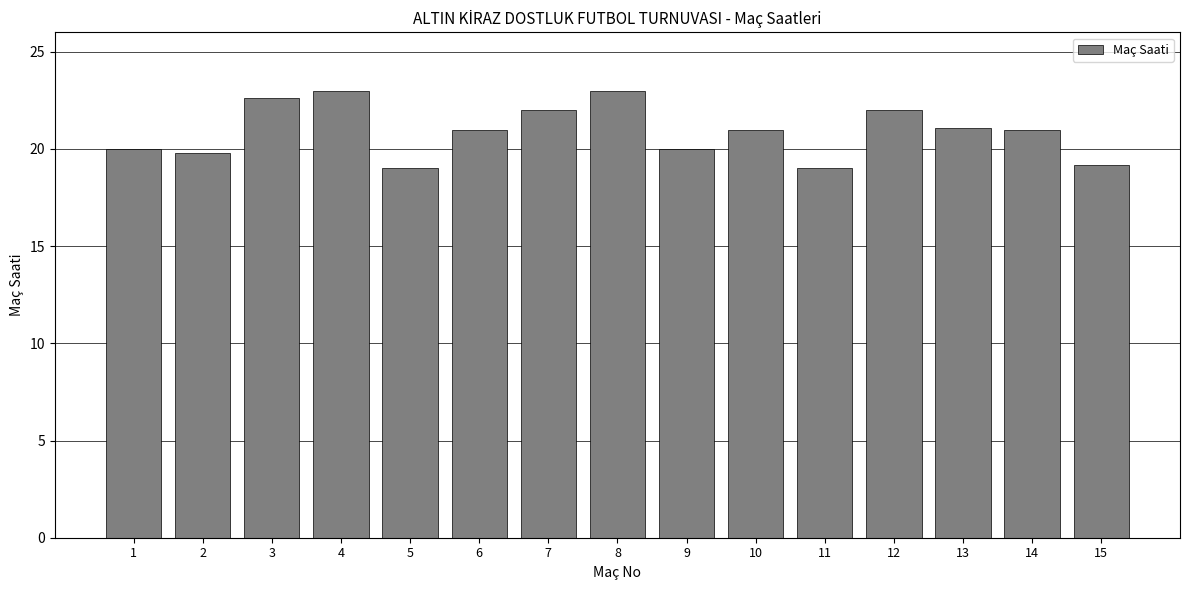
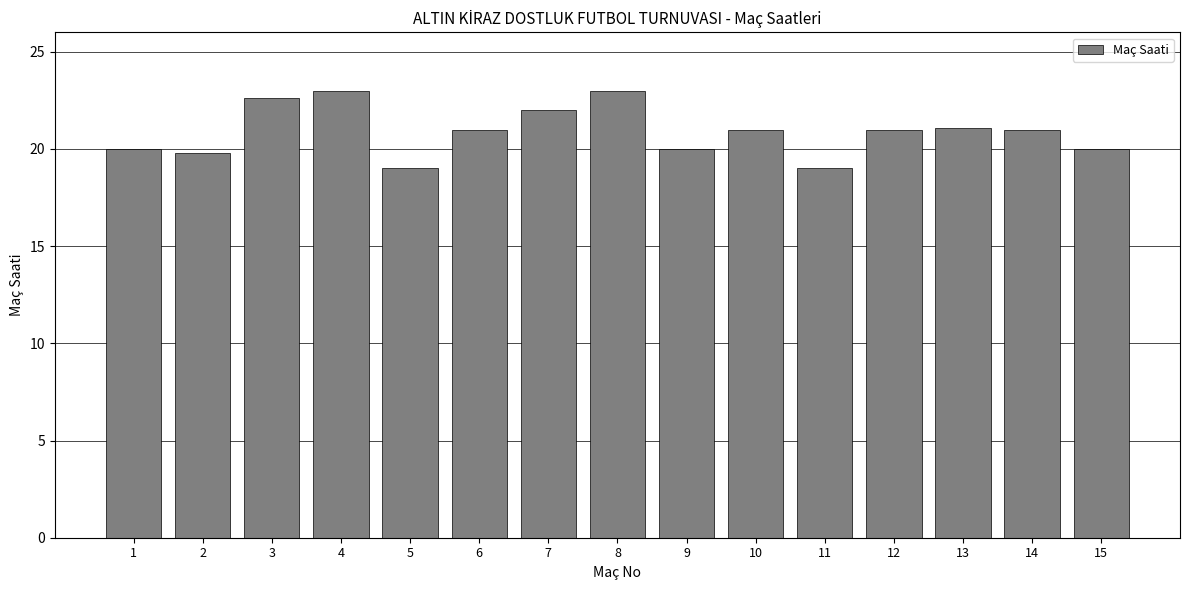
  {
    "1": 20.0,
    "2": 19.8,
    "3": 22.6,
    "4": 23.0,
    "5": 19.0,
    "6": 21.0,
    "7": 22.0,
    "8": 23.0,
    "9": 20.0,
    "10": 21.0,
    "11": 19.0,
-   "12": 22,
+   "12": 21,
    "13": 21.1,
    "14": 21.0,
-   "15": 19.2
+   "15": 20.0
  }
